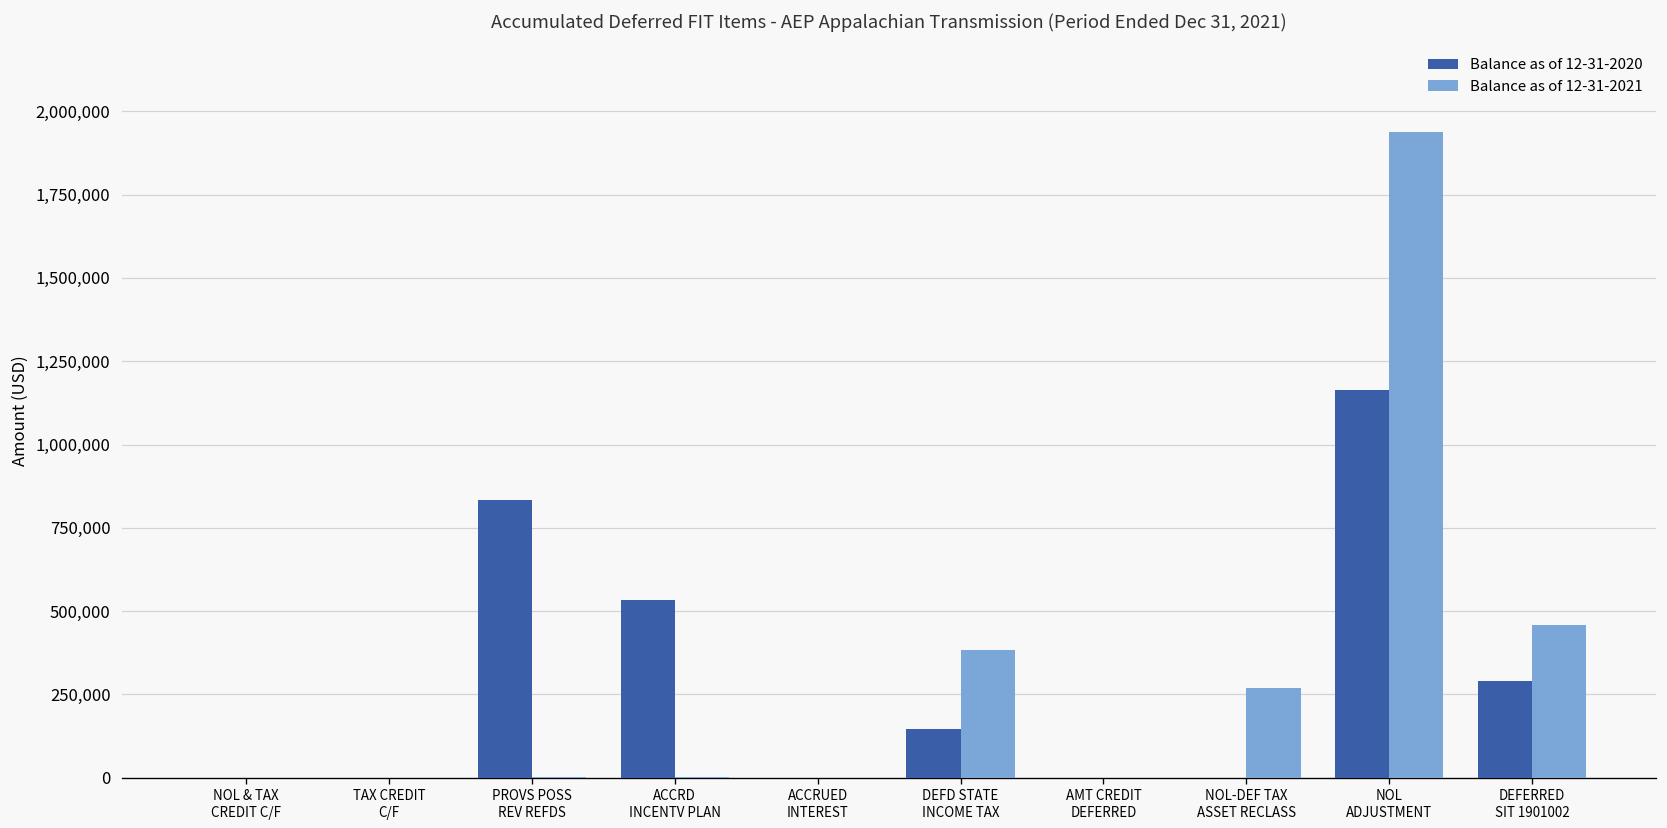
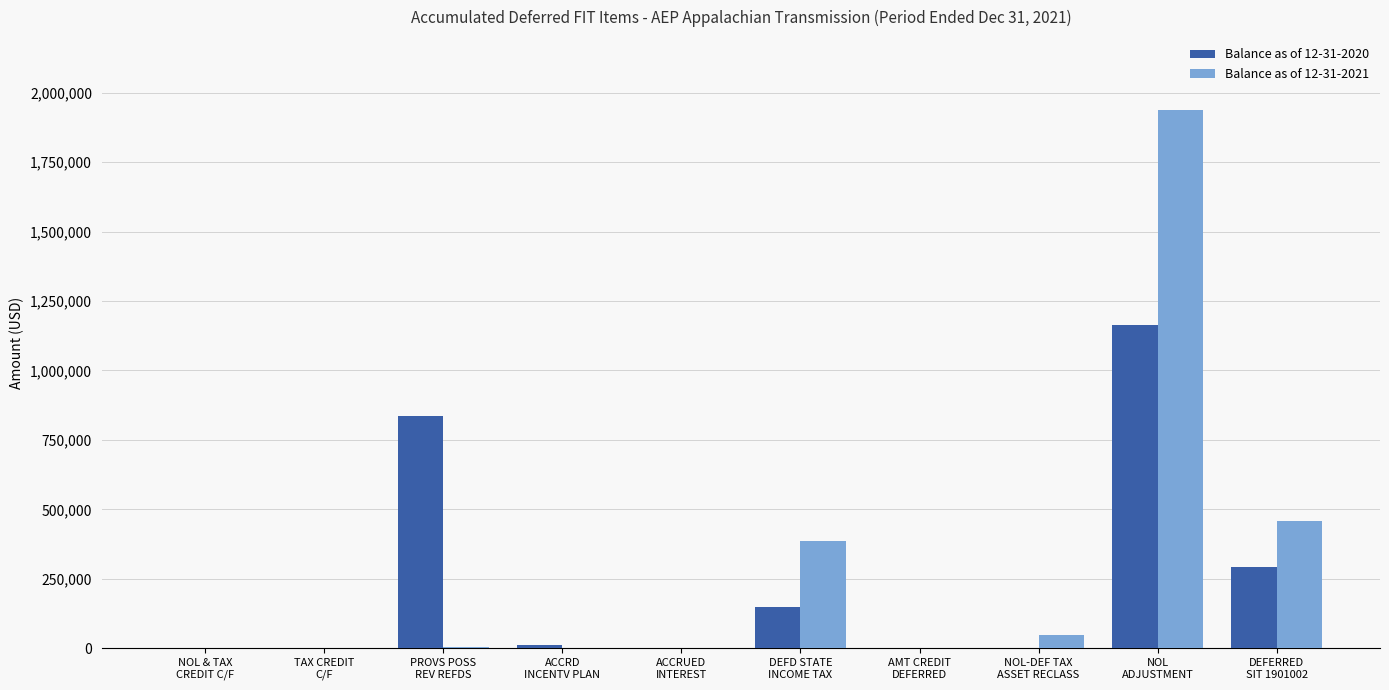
  {
    "Balance as of 12-31-2020": {
      "NOL & TAX CREDIT C/F": "0",
      "PROVS POSS REV REFDS": "830,000",
-     "ACCRD INCENTV PLAN": "530,000",
+     "ACCRD INCENTV PLAN": "10,000",
      "ACCRUED INTEREST": "0",
      "DEFD STATE INCOME TAX": "150,000",
      "AMT CREDIT DEFERRED": "0",
      "NOL-DEF TAX ASSET RECLASS": "0",
      "NOL ADJUSTMENT": "1,160,000",
      "DEFERRED SIT 1901002": "290,000"
    },
    "Balance as of 12-31-2021": {
      "NOL & TAX CREDIT C/F": "0",
      "ACCRUED INTEREST": "0",
      "DEFD STATE INCOME TAX": "380,000",
      "AMT CREDIT DEFERRED": "0",
-     "NOL-DEF TAX ASSET RECLASS": "270,000",
+     "NOL-DEF TAX ASSET RECLASS": "50,000",
      "NOL ADJUSTMENT": "1,940,000",
      "DEFERRED SIT 1901002": "460,000"
    }
  }
